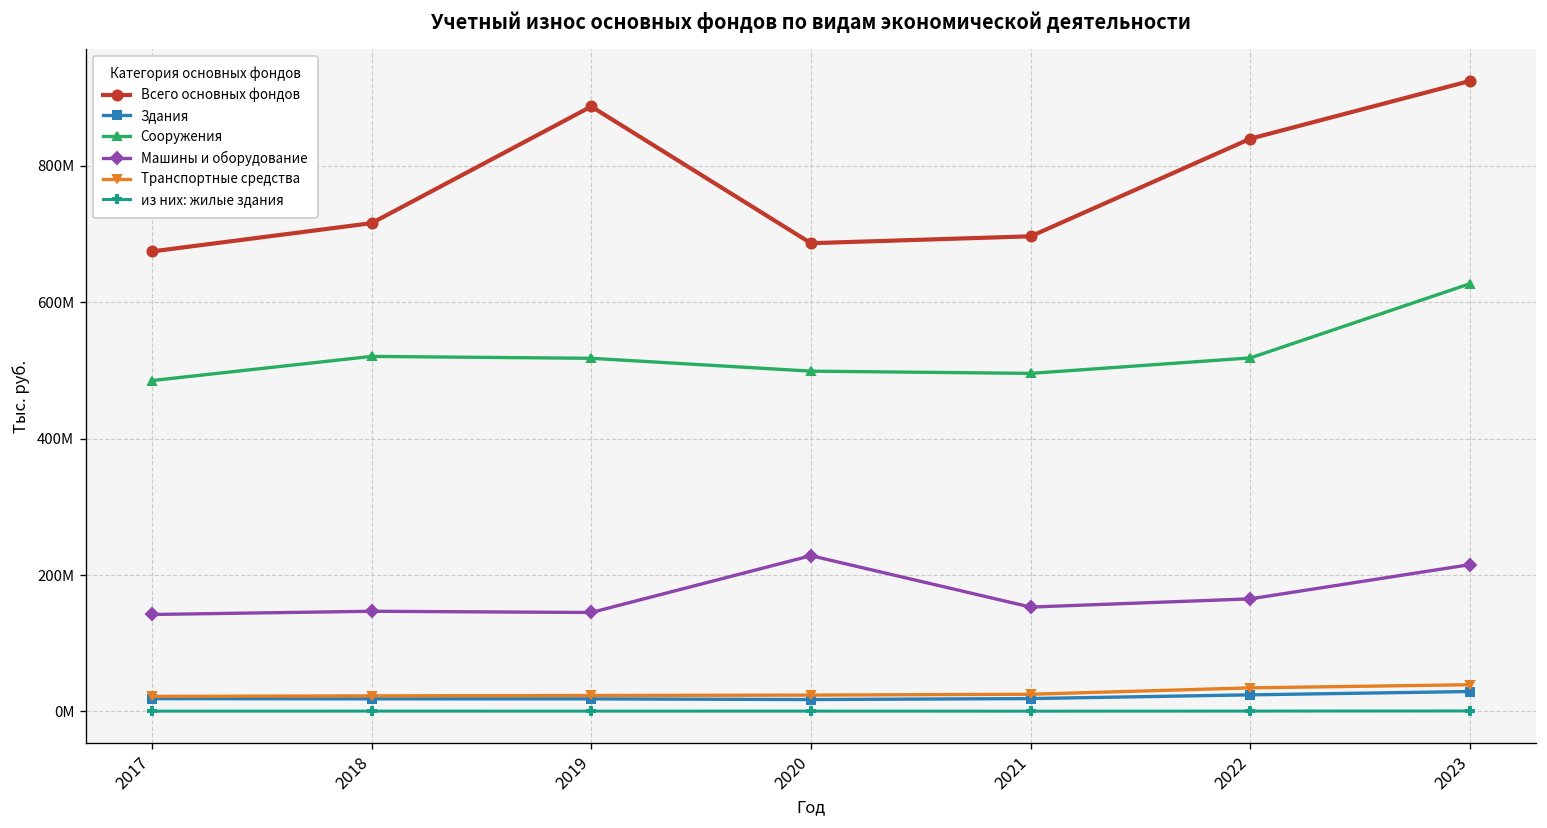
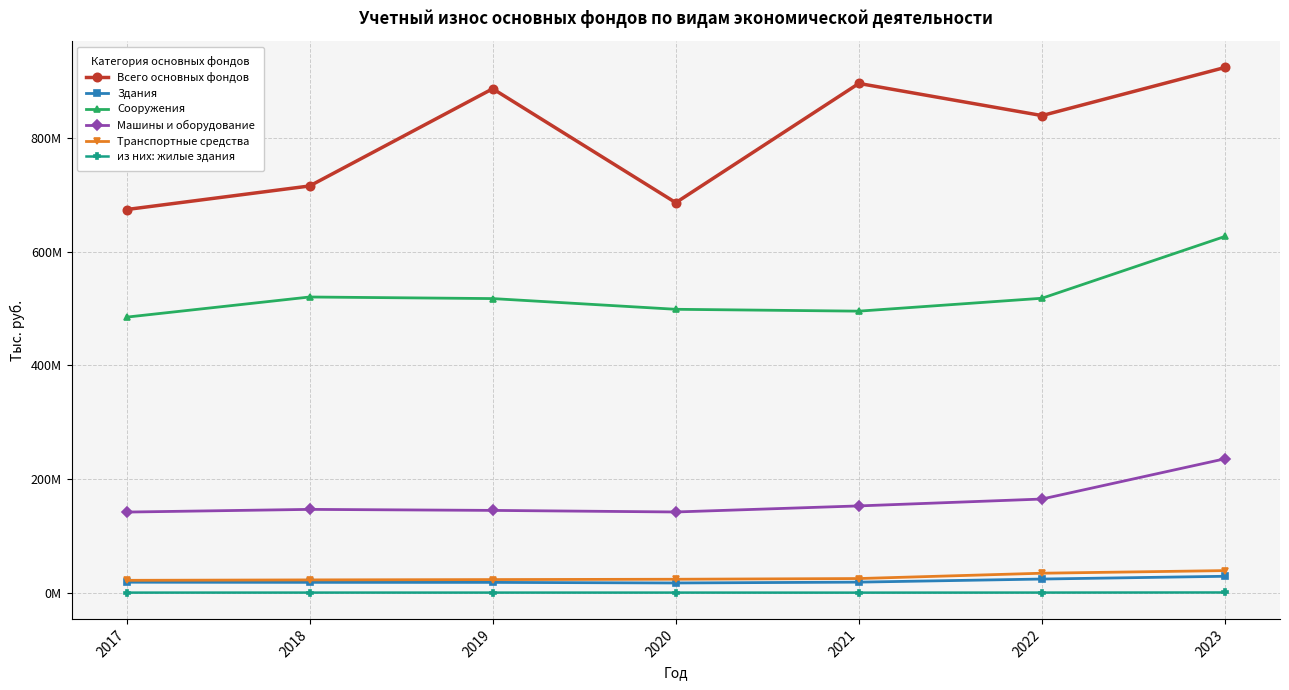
  {
    "Всего основных фондов": {
      "2017": 670000000,
      "2018": 720000000,
      "2019": 890000000,
      "2020": 690000000,
-     "2021": 700000000,
+     "2021": 900000000,
      "2022": 840000000,
      "2023": 920000000
    },
    "Здания": {
      "2019": 20000000,
      "2020": 20000000,
      "2021": 20000000,
      "2022": 20000000,
      "2023": 30000000
    },
    "Машины и оборудование": {
      "2017": 140000000,
      "2018": 150000000,
      "2019": 150000000,
-     "2020": 230000000,
+     "2020": 140000000,
      "2021": 150000000,
      "2022": 170000000,
-     "2023": 220000000
+     "2023": 240000000
    },
    "Транспортные средства": {
      "2019": 20000000,
      "2020": 20000000,
      "2021": 30000000,
      "2022": 30000000,
      "2023": 40000000
    }
  }
